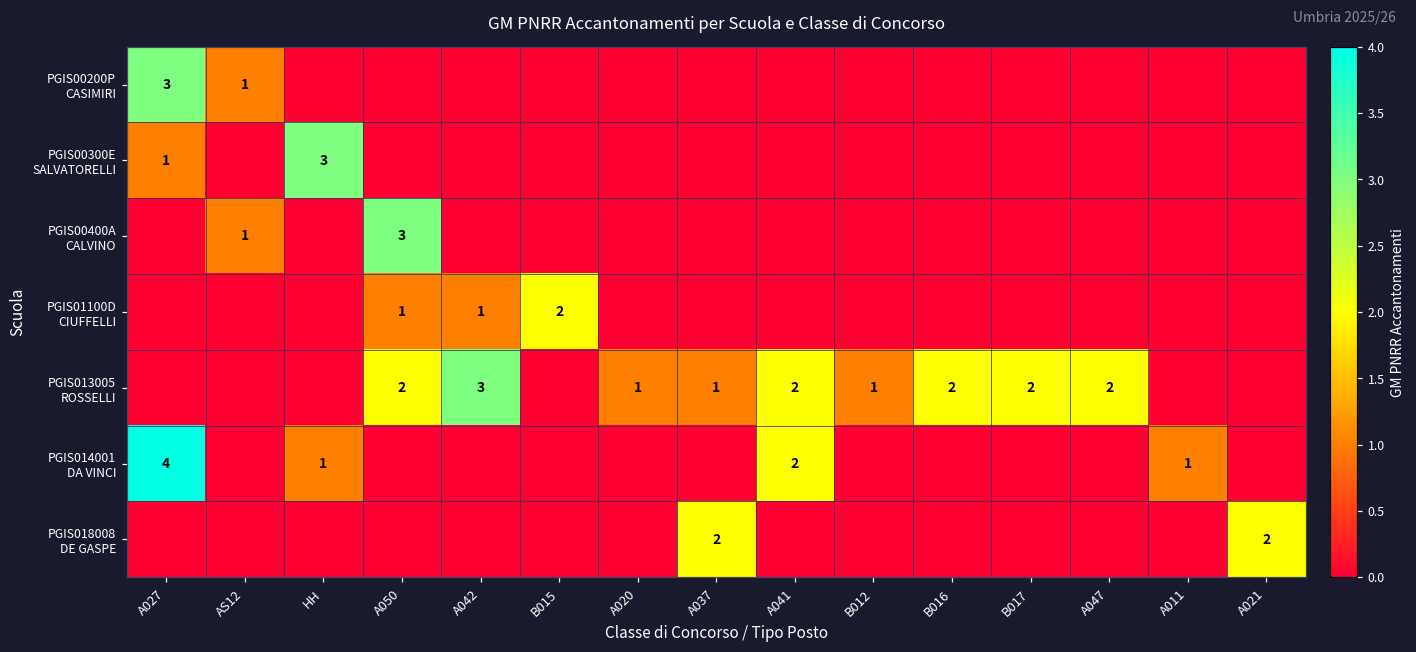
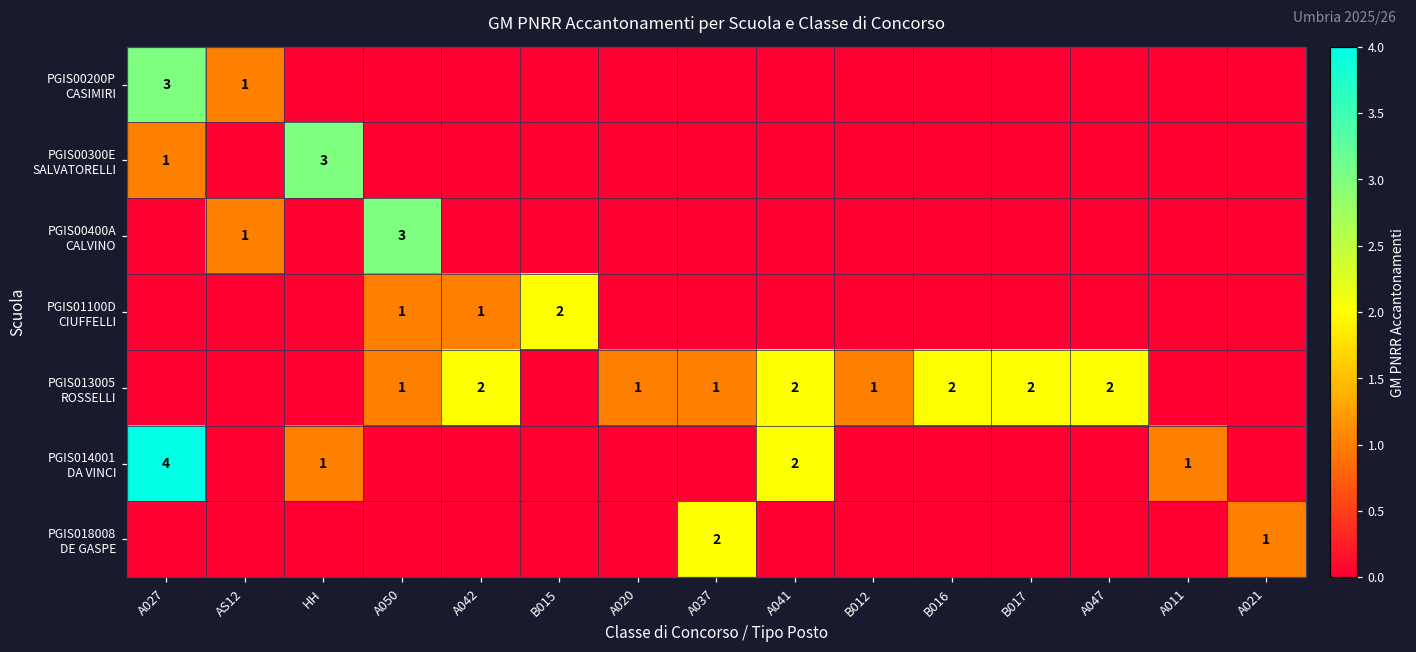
  {
    "PGIS00200P CASIMIRI": {
      "A027": 3,
      "AS12": 1
    },
    "PGIS00300E SALVATORELLI": {
      "A027": 1,
      "HH": 3
    },
    "PGIS00400A CALVINO": {
      "AS12": 1,
      "A050": 3
    },
    "PGIS01100D CIUFFELLI": {
      "A050": 1,
      "A042": 1,
      "B015": 2
    },
    "PGIS013005 ROSSELLI": {
-     "A050": 2,
-     "A042": 3,
+     "A050": 1,
+     "A042": 2,
      "A020": 1,
      "A037": 1,
      "A041": 2,
      "B012": 1,
      "B016": 2,
      "B017": 2,
      "A047": 2
    },
    "PGIS014001 DA VINCI": {
      "A027": 4,
      "HH": 1,
      "A041": 2,
      "A011": 1
    },
    "PGIS018008 DE GASPE": {
      "A037": 2,
-     "A021": 2
+     "A021": 1
    }
  }
